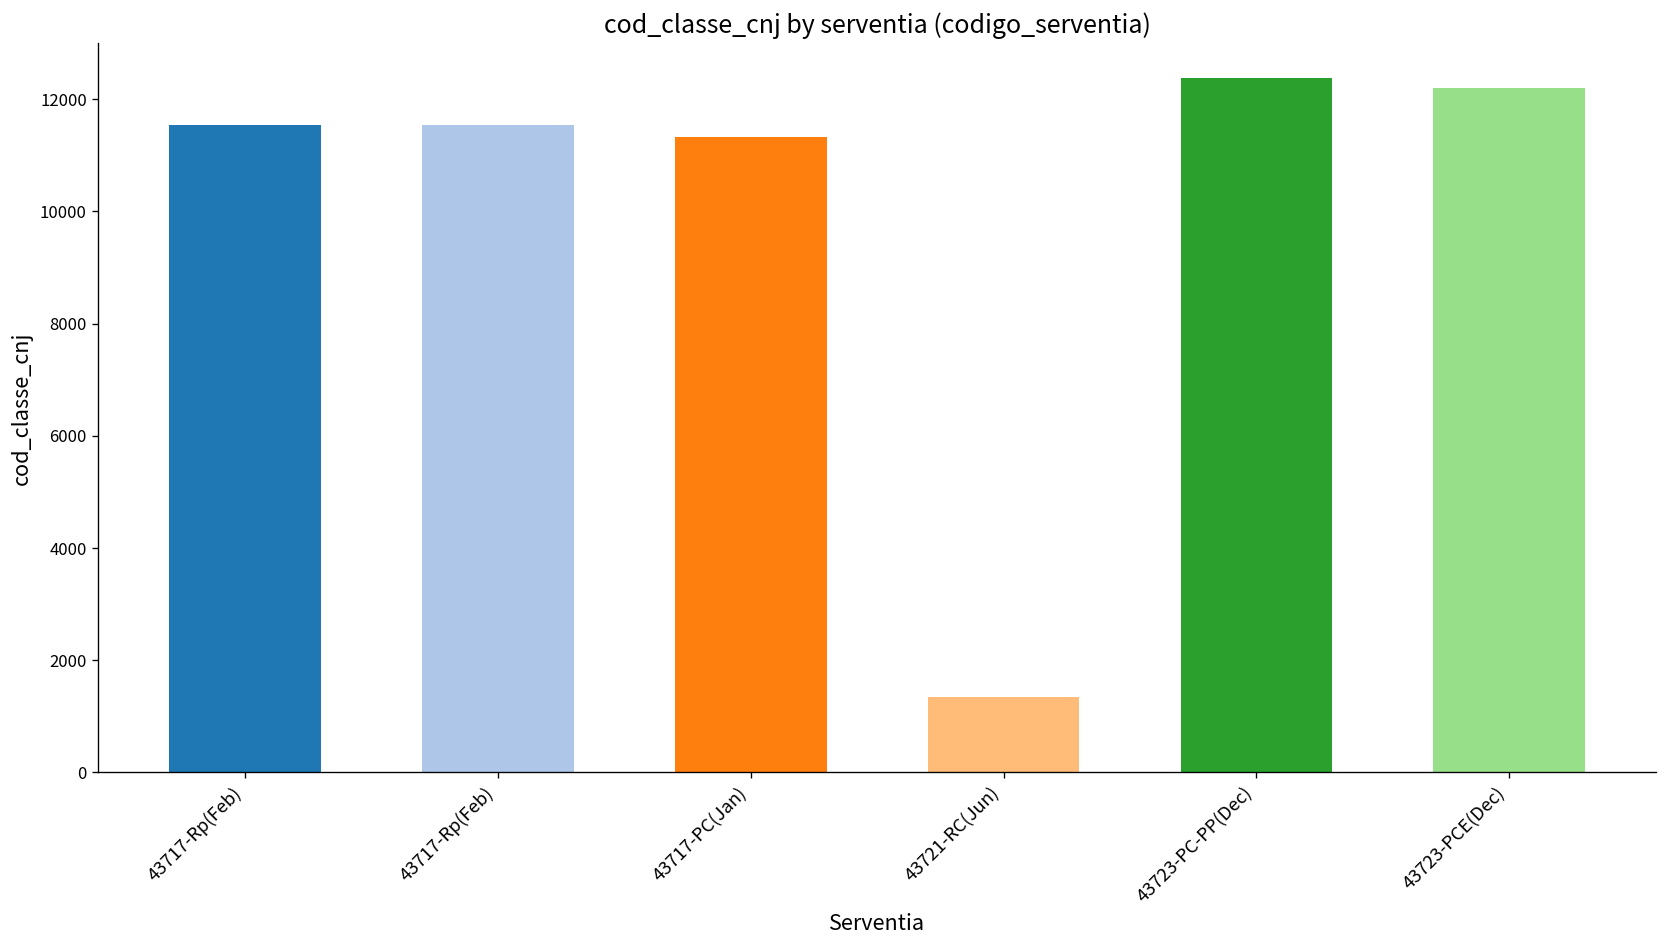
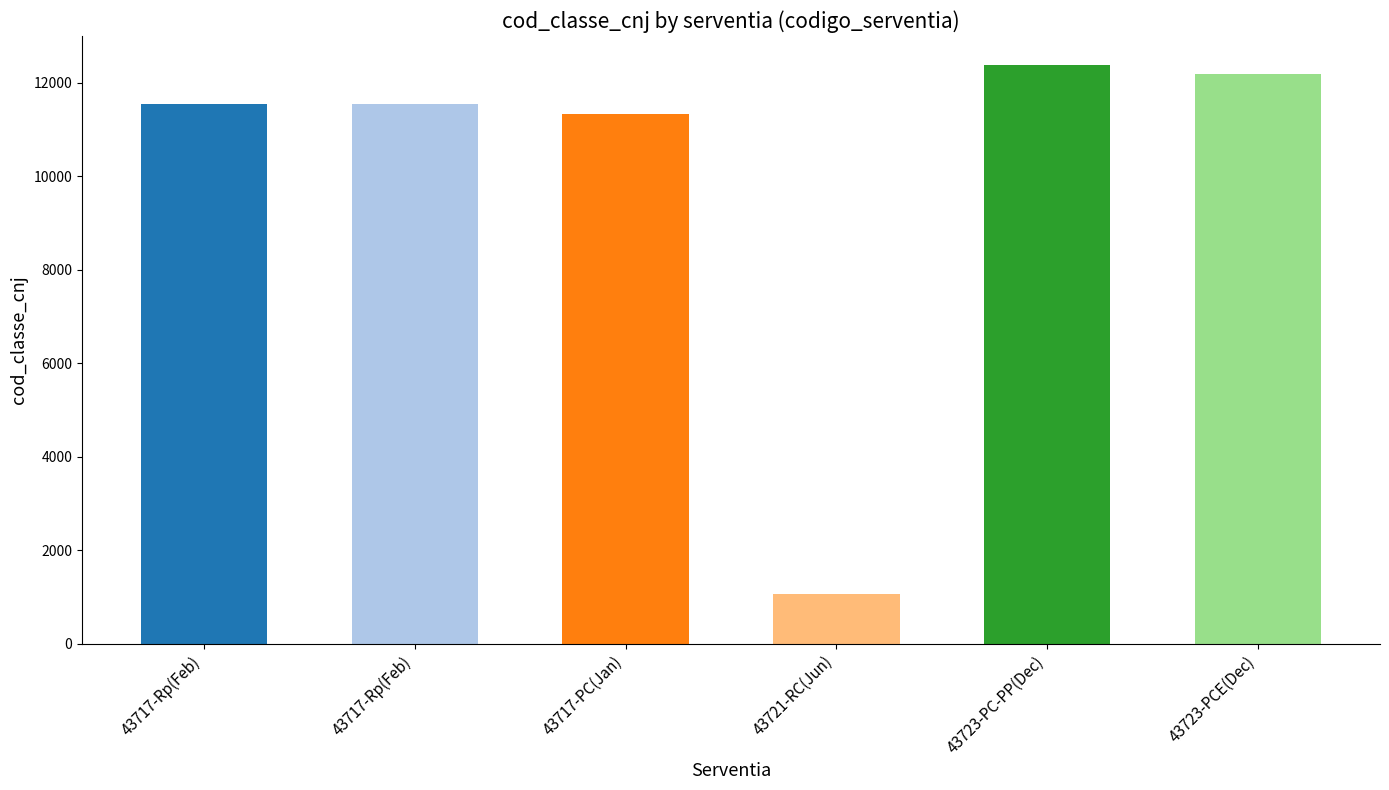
  {
    "43717-PC(Jan)": 11300,
-   "43721-RC(Jun)": 1300,
+   "43721-RC(Jun)": 1100,
    "43723-PC-PP(Dec)": 12400,
    "43723-PCE(Dec)": 12200
  }
